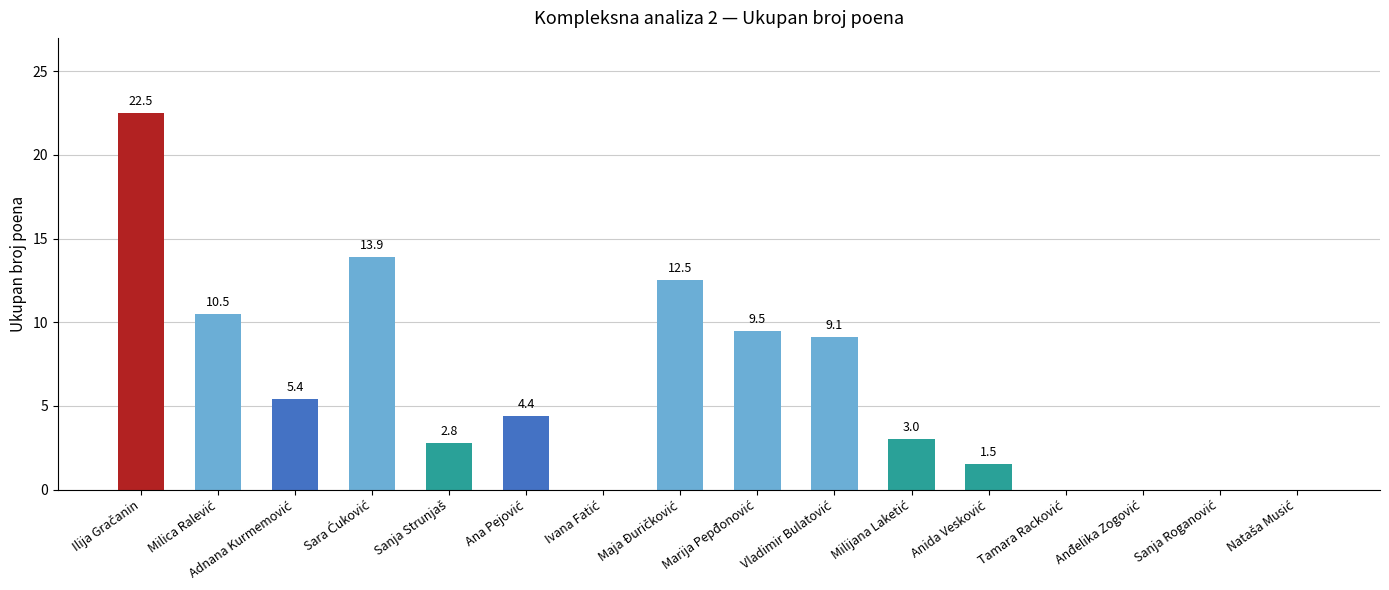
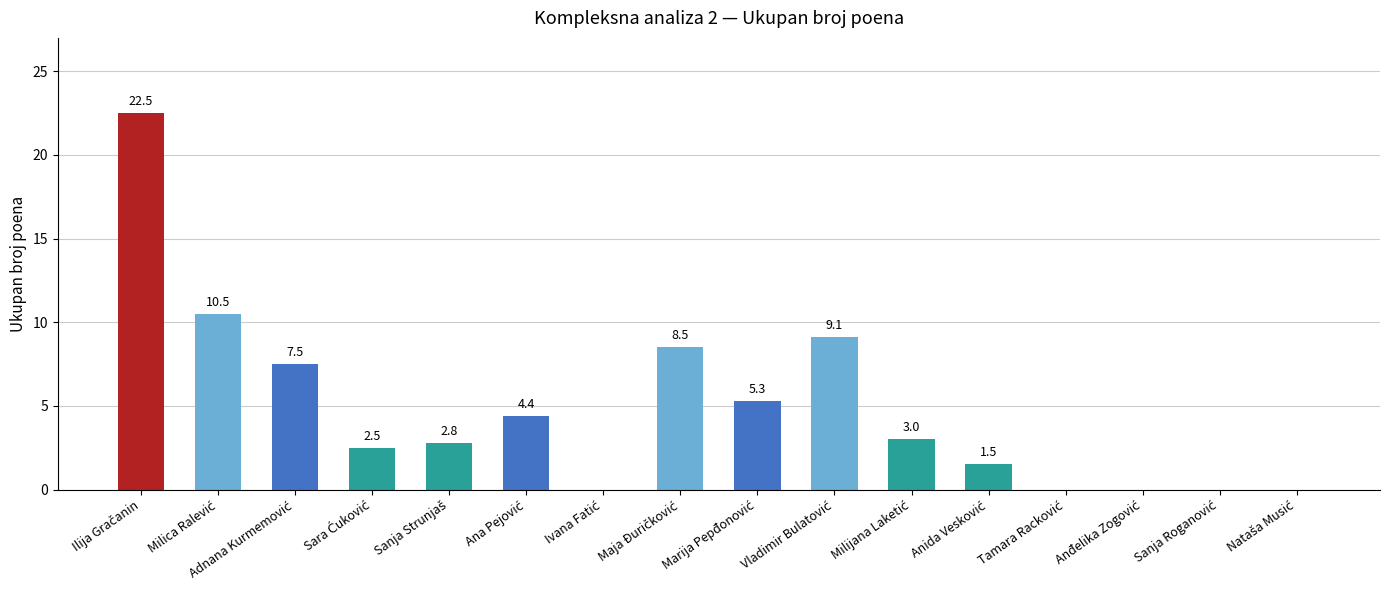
  {
    "Ilija Gračanin": 22.5,
    "Milica Ralević": 10.5,
-   "Adnana Kurmemović": 5.4,
-   "Sara Ćuković": 13.9,
+   "Adnana Kurmemović": 7.5,
+   "Sara Ćuković": 2.5,
    "Sanja Strunjaš": 2.8,
    "Ana Pejović": 4.4,
-   "Maja Đuričković": 12.5,
-   "Marija Pepđonović": 9.5,
+   "Maja Đuričković": 8.5,
+   "Marija Pepđonović": 5.3,
    "Vladimir Bulatović": 9.1,
    "Milijana Laketić": 3.0,
    "Anida Vesković": 1.5
  }
